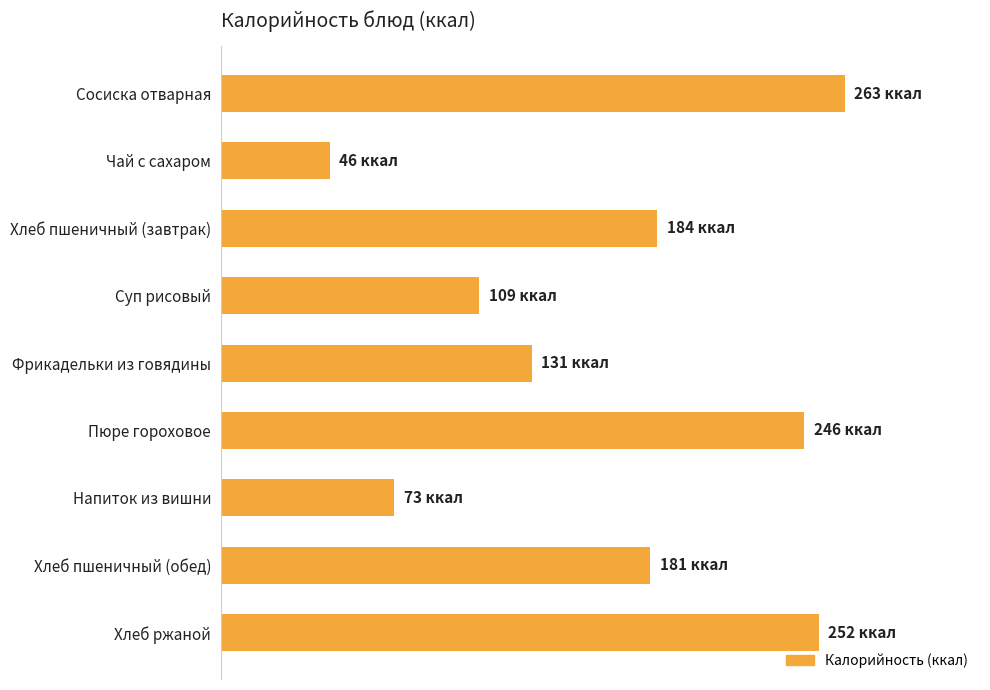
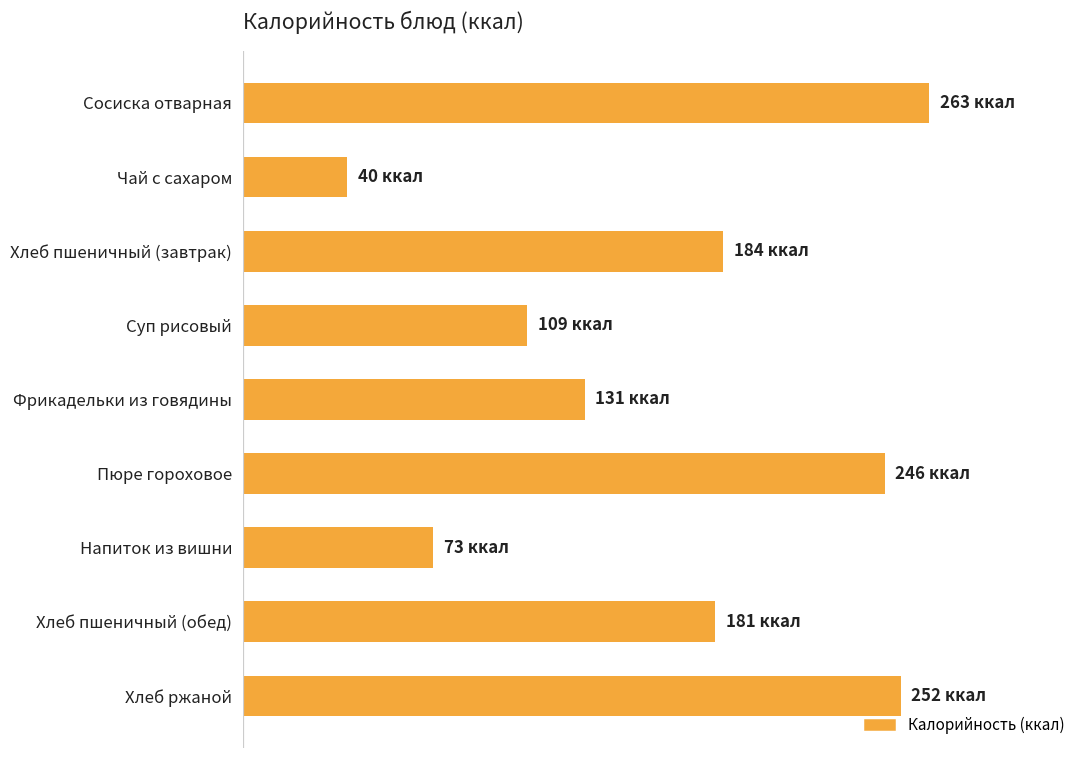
  {
    "Сосиска отварная": 263,
-   "Чай с сахаром": 46,
+   "Чай с сахаром": 40,
    "Хлеб пшеничный (завтрак)": 184,
    "Суп рисовый": 109,
    "Фрикадельки из говядины": 131,
    "Пюре гороховое": 246,
    "Напиток из вишни": 73,
    "Хлеб пшеничный (обед)": 181,
    "Хлеб ржаной": 252
  }
